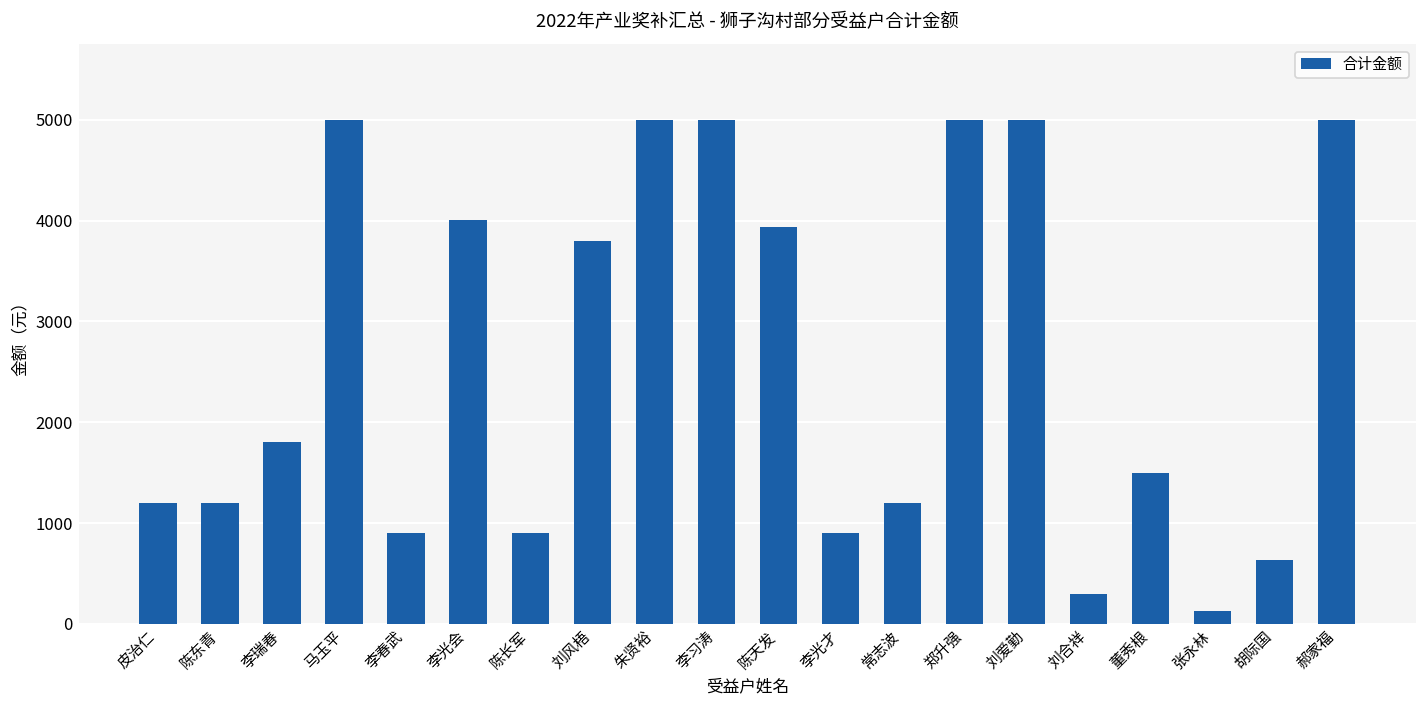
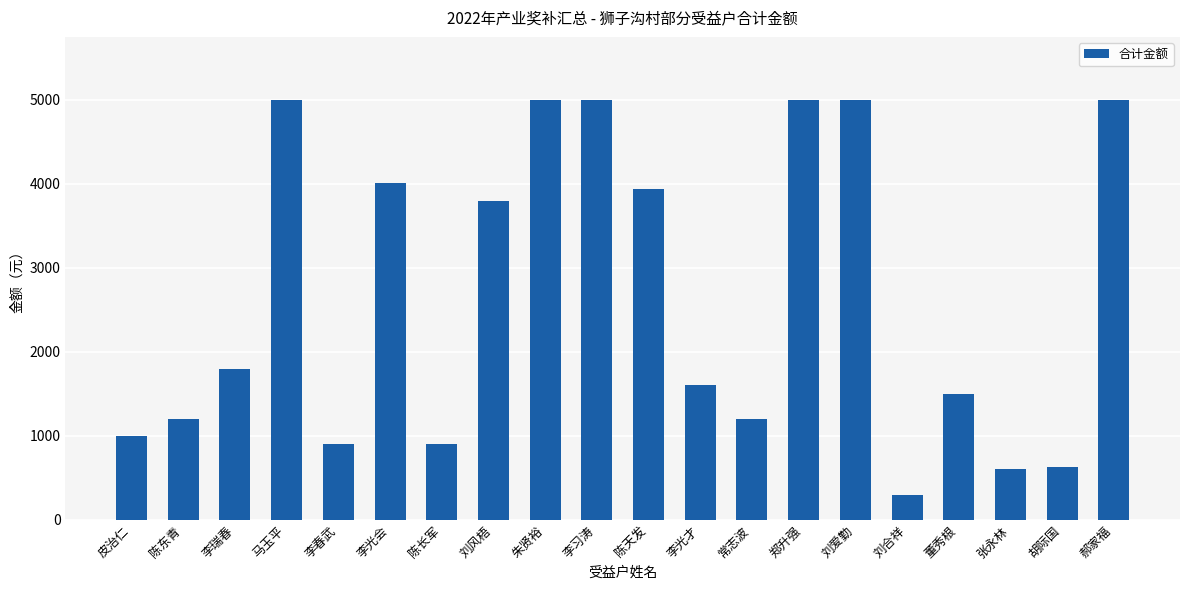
  {
-   "皮治仁": 1200,
+   "皮治仁": 1000,
    "陈东青": 1200,
    "李瑞春": 1800,
    "马玉平": 5000,
    "李春武": 900,
    "李光会": 4000,
    "陈长军": 900,
    "刘风梧": 3800,
    "朱贤裕": 5000,
    "李习涛": 5000,
    "陈天发": 3900,
-   "李光才": 900,
+   "李光才": 1600,
    "常志波": 1200,
    "郑升强": 5000,
    "刘爱勤": 5000,
    "刘合祥": 300,
    "董秀根": 1500,
-   "张永林": 100,
+   "张永林": 600,
    "胡际国": 600,
    "郝家福": 5000
  }
